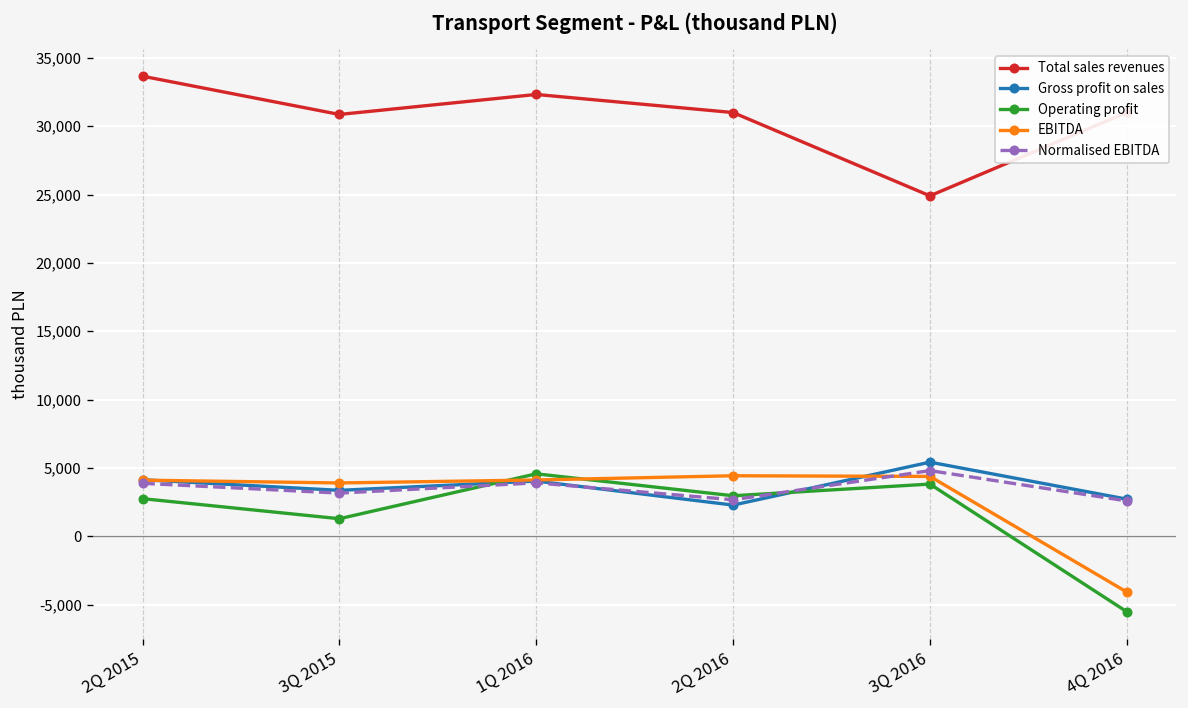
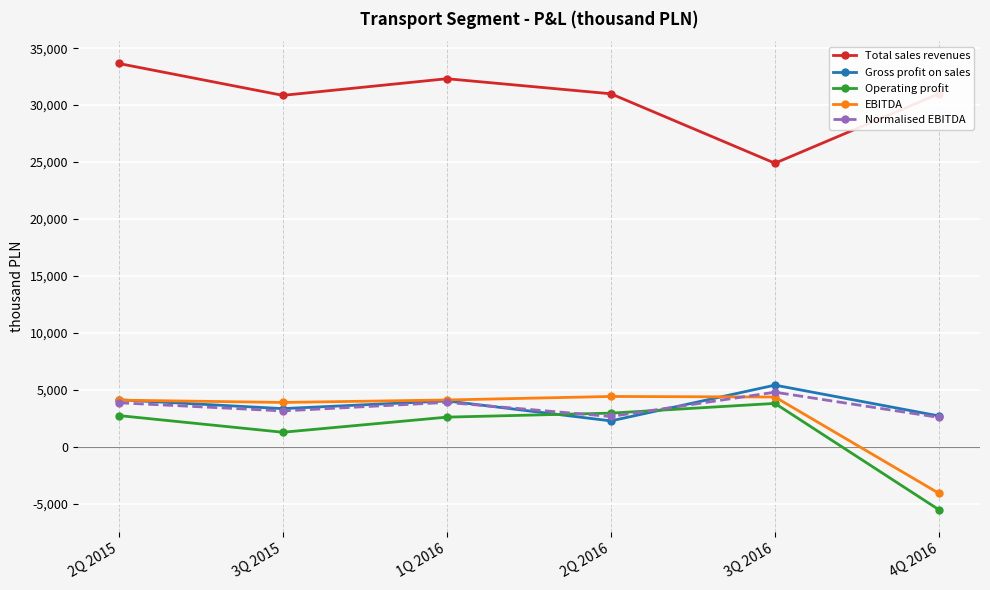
  {
    "Total sales revenues": {
      "2Q 2015": "33,700",
      "3Q 2015": "30,900",
      "1Q 2016": "32,300",
      "2Q 2016": "31,000",
      "3Q 2016": "24,900"
    },
    "Gross profit on sales": {
      "2Q 2016": "2,300",
      "3Q 2016": "5,400"
    },
    "Operating profit": {
      "2Q 2015": "2,800",
      "3Q 2015": "1,300",
-     "1Q 2016": "4,600",
+     "1Q 2016": "2,600",
      "2Q 2016": "3,000",
      "3Q 2016": "3,800",
      "4Q 2016": "-5,500"
    },
    "EBITDA": {
      "3Q 2015": "3,900",
      "2Q 2016": "4,400",
      "3Q 2016": "4,400",
      "4Q 2016": "-4,100"
    },
    "Normalised EBITDA": {
      "2Q 2015": "3,900",
      "2Q 2016": "2,700",
      "3Q 2016": "4,800"
    }
  }
